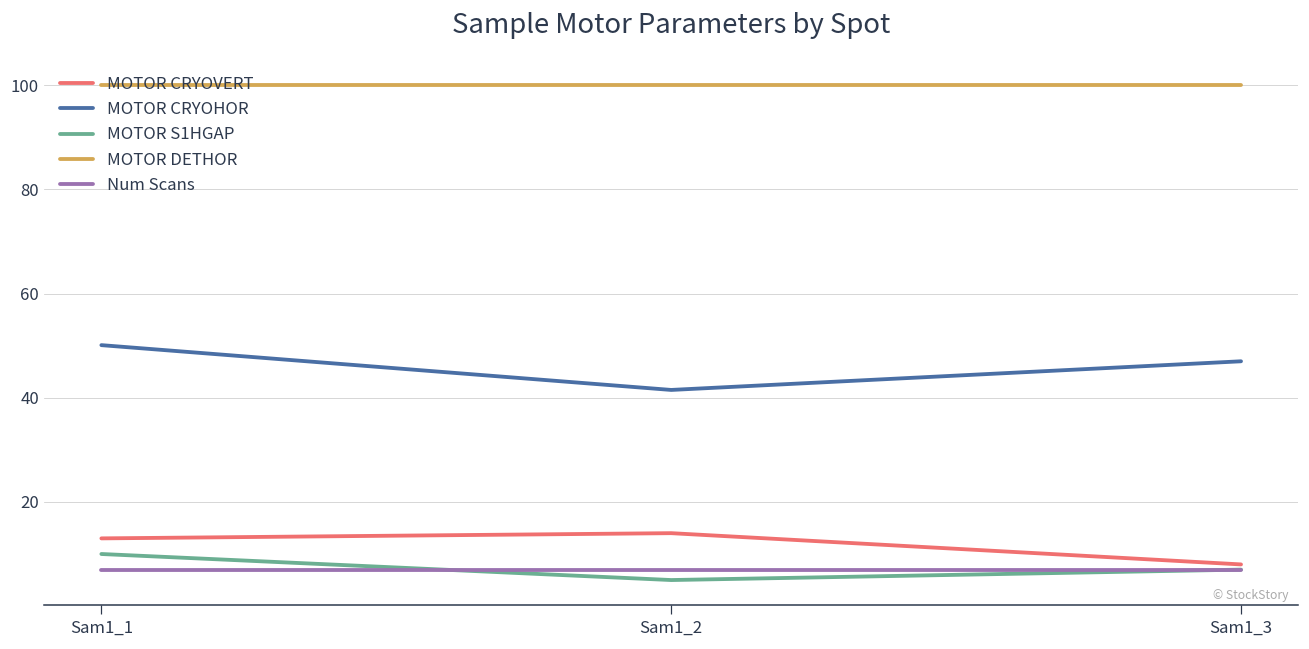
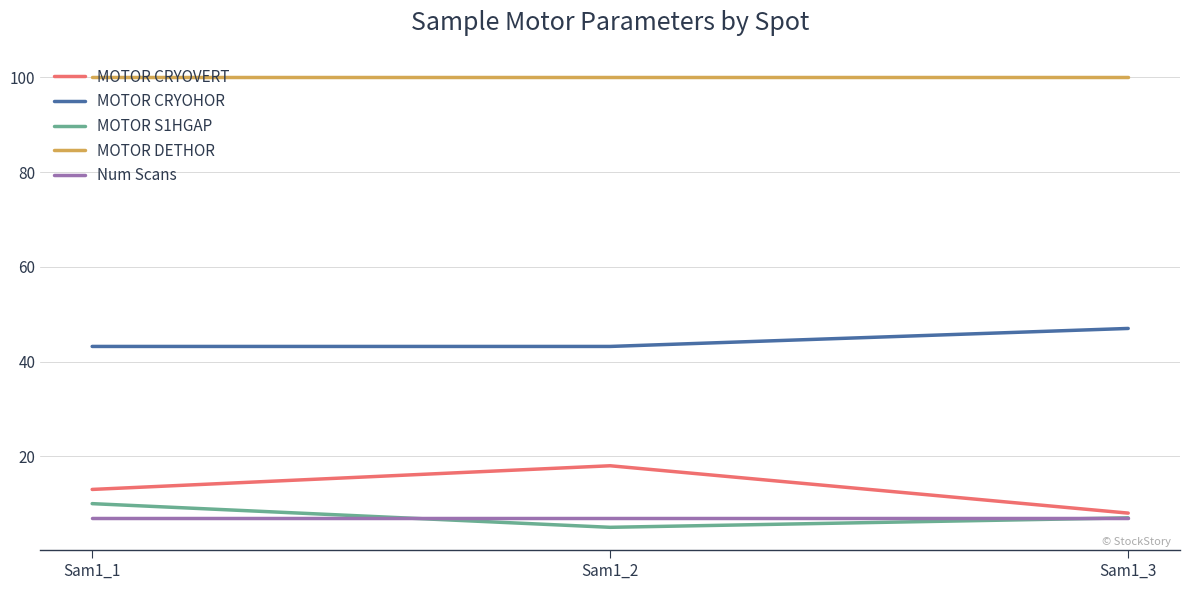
  {
    "MOTOR CRYOVERT": {
      "Sam1_1": 13,
-     "Sam1_2": 14,
+     "Sam1_2": 18,
      "Sam1_3": 8
    },
    "MOTOR CRYOHOR": {
-     "Sam1_1": 50,
-     "Sam1_2": 42,
+     "Sam1_1": 43,
+     "Sam1_2": 43,
      "Sam1_3": 47
    },
    "MOTOR S1HGAP": {
      "Sam1_1": 10,
      "Sam1_2": 5
    },
    "MOTOR DETHOR": {
      "Sam1_1": 100,
      "Sam1_2": 100,
      "Sam1_3": 100
    },
    "Num Scans": {
      "Sam1_1": 7,
      "Sam1_2": 7
    }
  }
